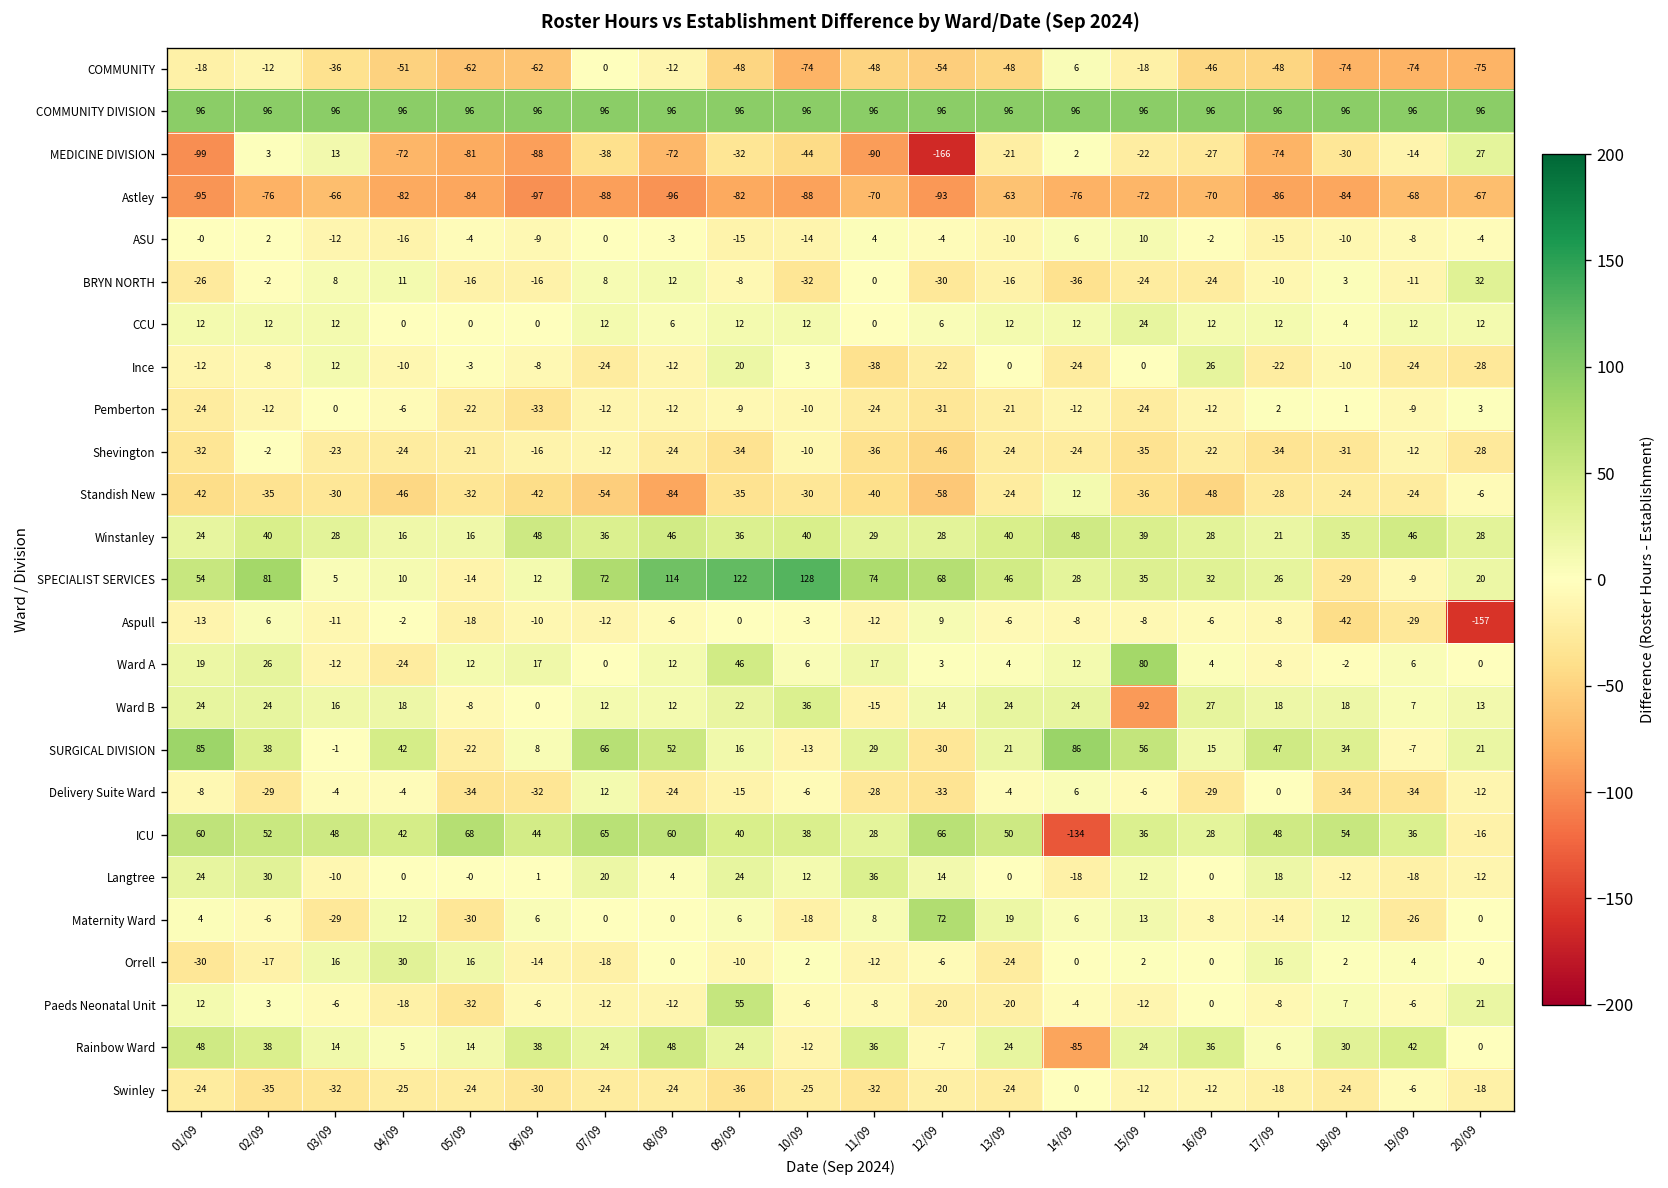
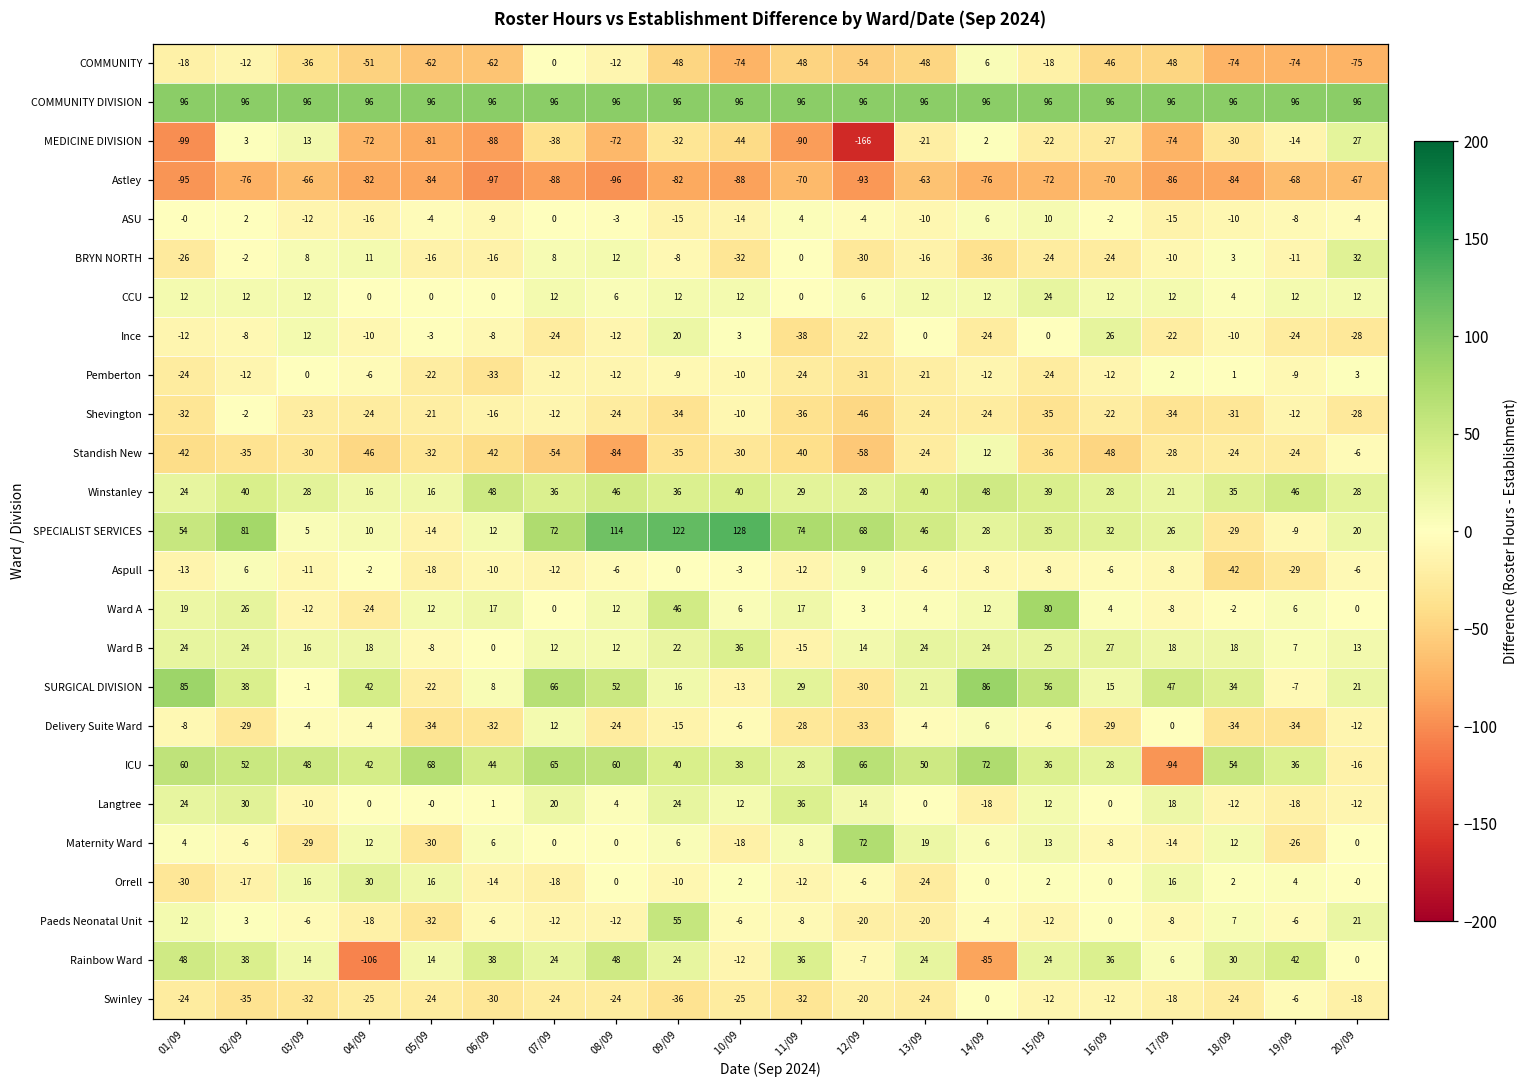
  {
    "Aspull": {
      "01/09": -13,
      "02/09": 6,
      "03/09": -11,
      "04/09": -2,
      "05/09": -18,
      "06/09": -10,
      "07/09": -12,
      "08/09": -6,
      "09/09": 0,
      "10/09": -3,
      "11/09": -12,
      "12/09": 9,
      "13/09": -6,
      "14/09": -8,
      "15/09": -8,
      "16/09": -6,
      "17/09": -8,
      "18/09": -42,
      "19/09": -29,
-     "20/09": -157
+     "20/09": -6
    },
    "Ward B": {
      "01/09": 24,
      "02/09": 24,
      "03/09": 16,
      "04/09": 18,
      "05/09": -8,
      "06/09": 0,
      "07/09": 12,
      "08/09": 12,
      "09/09": 22,
      "10/09": 36,
      "11/09": -15,
      "12/09": 14,
      "13/09": 24,
      "14/09": 24,
-     "15/09": -92,
+     "15/09": 25,
      "16/09": 27,
      "17/09": 18,
      "18/09": 18,
      "19/09": 7,
      "20/09": 13
    },
    "ICU": {
      "01/09": 60,
      "02/09": 52,
      "03/09": 48,
      "04/09": 42,
      "05/09": 68,
      "06/09": 44,
      "07/09": 65,
      "08/09": 60,
      "09/09": 40,
      "10/09": 38,
      "11/09": 28,
      "12/09": 66,
      "13/09": 50,
-     "14/09": -134,
+     "14/09": 72,
      "15/09": 36,
      "16/09": 28,
-     "17/09": 48,
+     "17/09": -94,
      "18/09": 54,
      "19/09": 36,
      "20/09": -16
    },
    "Rainbow Ward": {
      "01/09": 48,
      "02/09": 38,
      "03/09": 14,
-     "04/09": 5,
+     "04/09": -106,
      "05/09": 14,
      "06/09": 38,
      "07/09": 24,
      "08/09": 48,
      "09/09": 24,
      "10/09": -12,
      "11/09": 36,
      "12/09": -7,
      "13/09": 24,
      "14/09": -85,
      "15/09": 24,
      "16/09": 36,
      "17/09": 6,
      "18/09": 30,
      "19/09": 42,
      "20/09": 0
    }
  }
